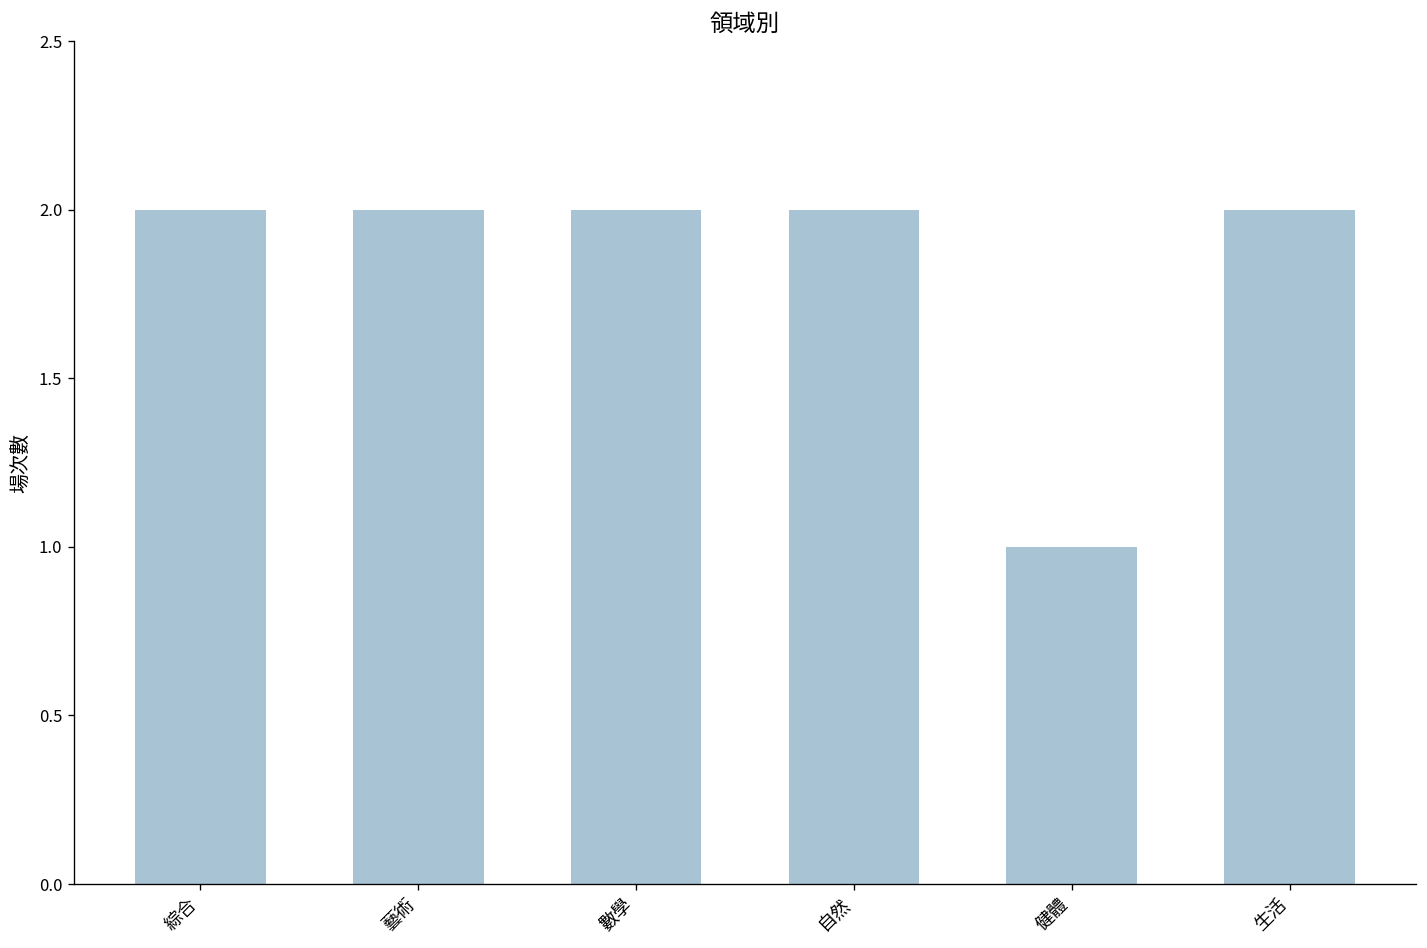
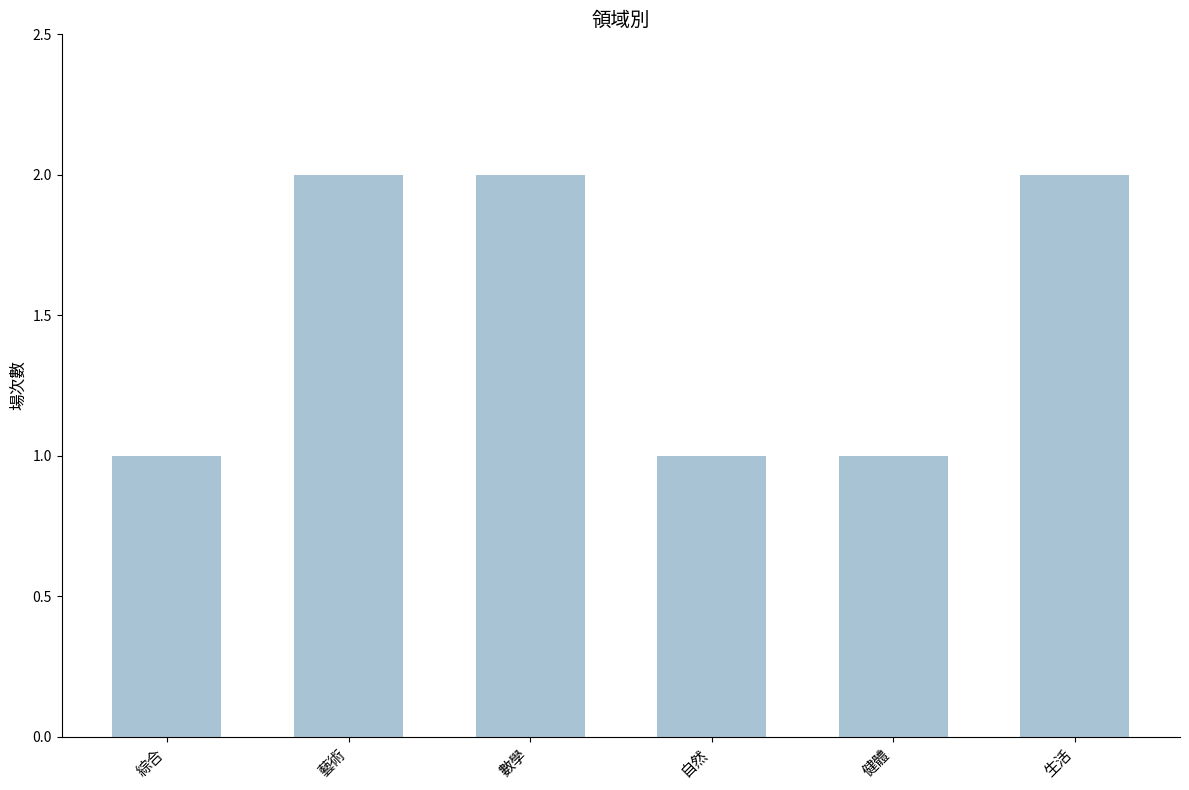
  {
-   "綜合": 2,
+   "綜合": 1,
    "藝術": 2,
    "數學": 2,
-   "自然": 2,
+   "自然": 1,
    "健體": 1,
    "生活": 2
  }
